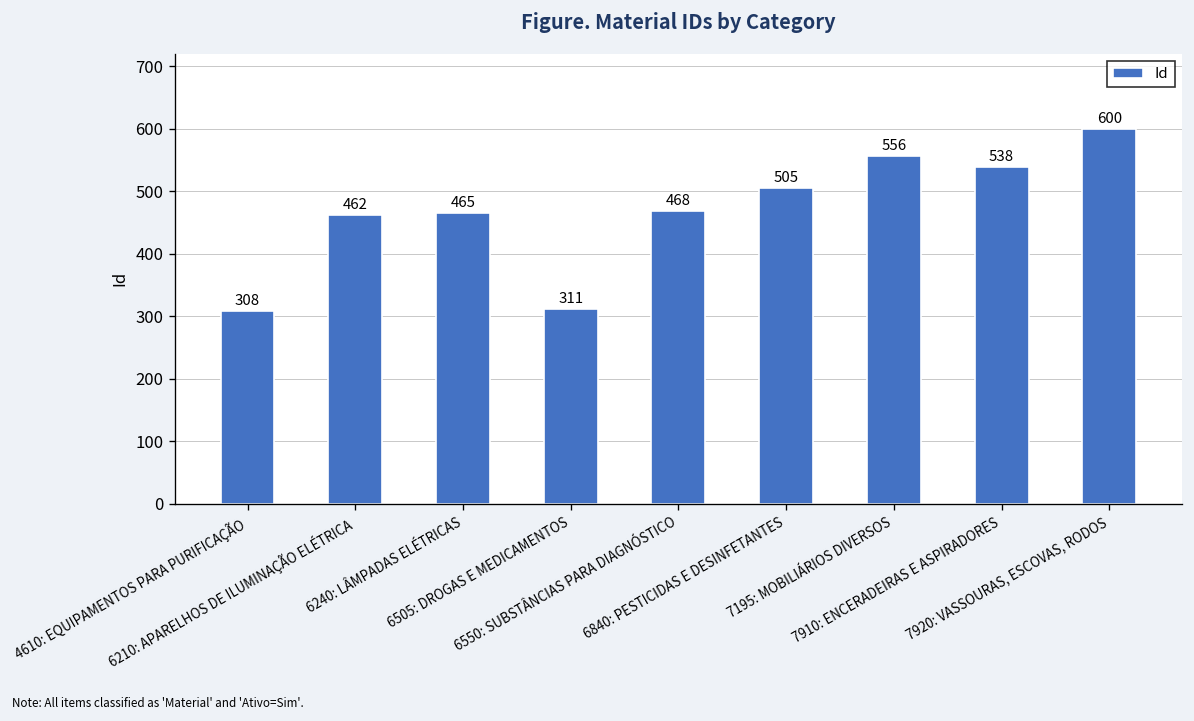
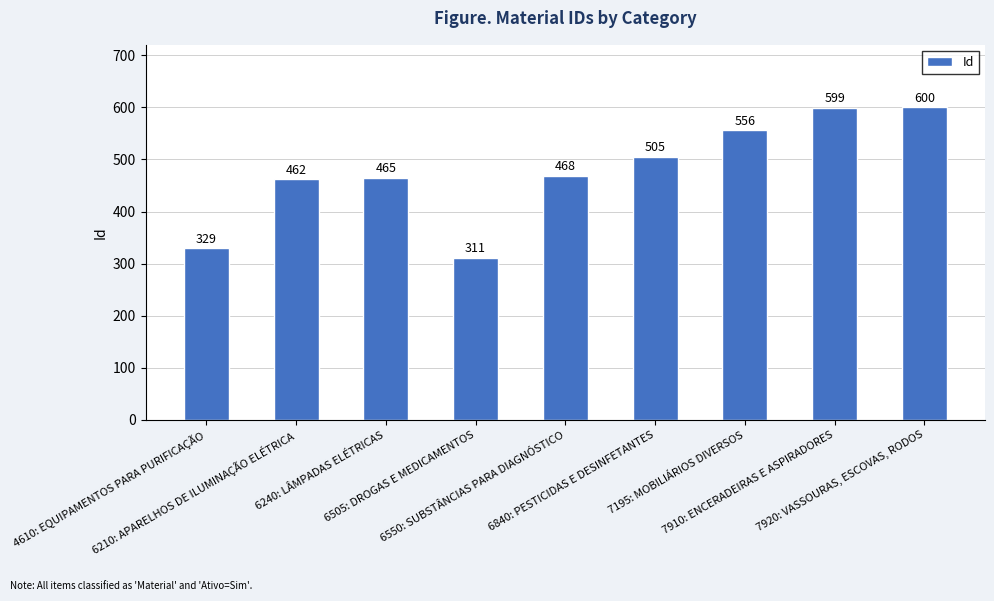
  {
-   "4610: EQUIPAMENTOS PARA PURIFICAÇÃO": 308,
+   "4610: EQUIPAMENTOS PARA PURIFICAÇÃO": 329,
    "6210: APARELHOS DE ILUMINAÇÃO ELÉTRICA": 462,
    "6240: LÂMPADAS ELÉTRICAS": 465,
    "6505: DROGAS E MEDICAMENTOS": 311,
    "6550: SUBSTÂNCIAS PARA DIAGNÓSTICO": 468,
    "6840: PESTICIDAS E DESINFETANTES": 505,
    "7195: MOBILIÁRIOS DIVERSOS": 556,
-   "7910: ENCERADEIRAS E ASPIRADORES": 538,
+   "7910: ENCERADEIRAS E ASPIRADORES": 599,
    "7920: VASSOURAS, ESCOVAS, RODOS": 600
  }
